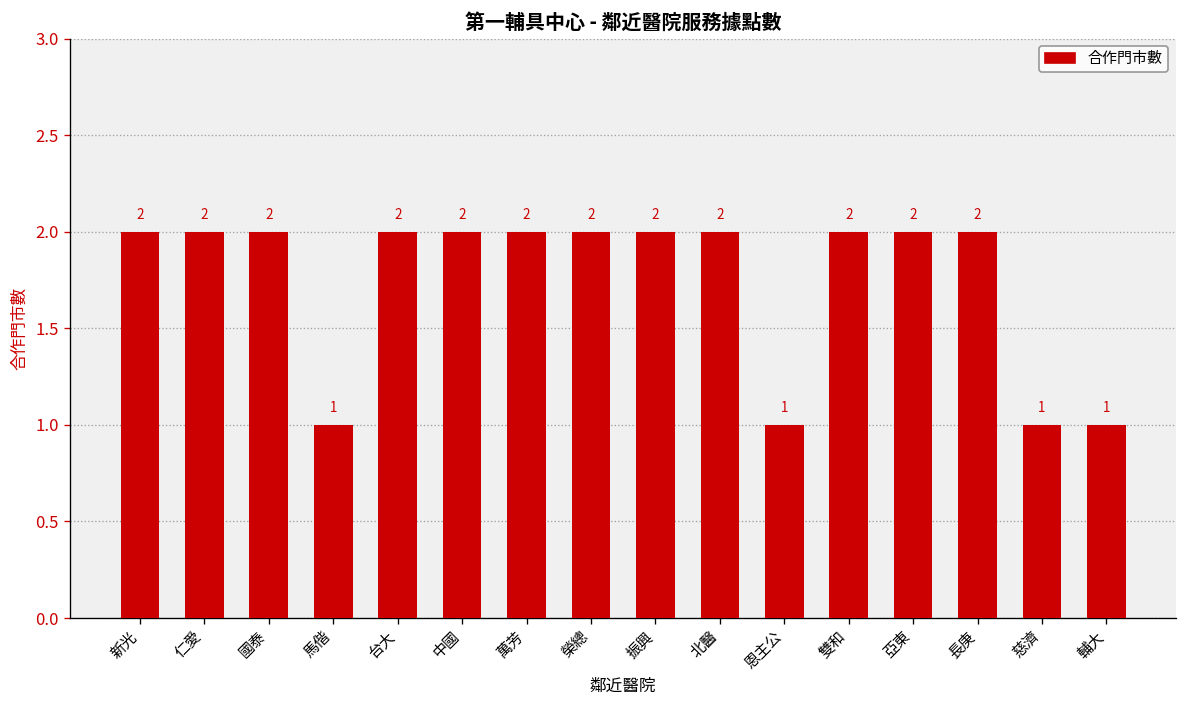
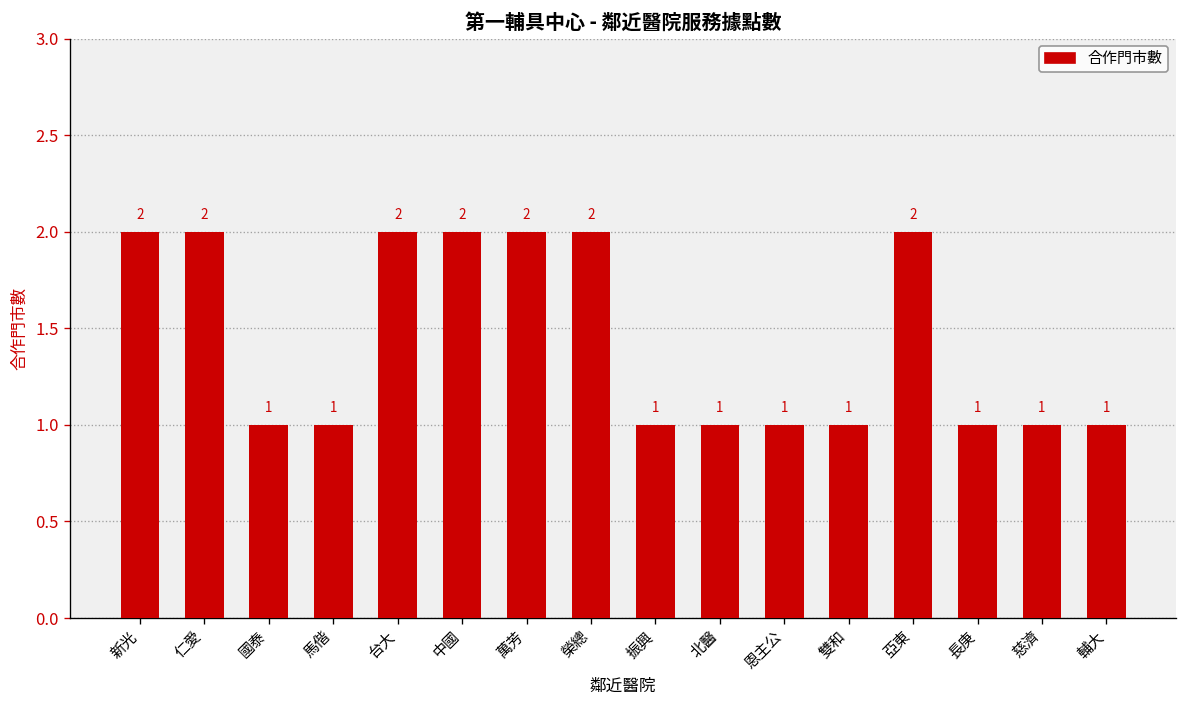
  {
    "新光": 2,
    "仁愛": 2,
-   "國泰": 2,
+   "國泰": 1,
    "馬偕": 1,
    "台大": 2,
    "中國": 2,
    "萬芳": 2,
    "榮總": 2,
-   "振興": 2,
-   "北醫": 2,
+   "振興": 1,
+   "北醫": 1,
    "恩主公": 1,
-   "雙和": 2,
+   "雙和": 1,
    "亞東": 2,
-   "長庚": 2,
+   "長庚": 1,
    "慈濟": 1,
    "輔大": 1
  }
